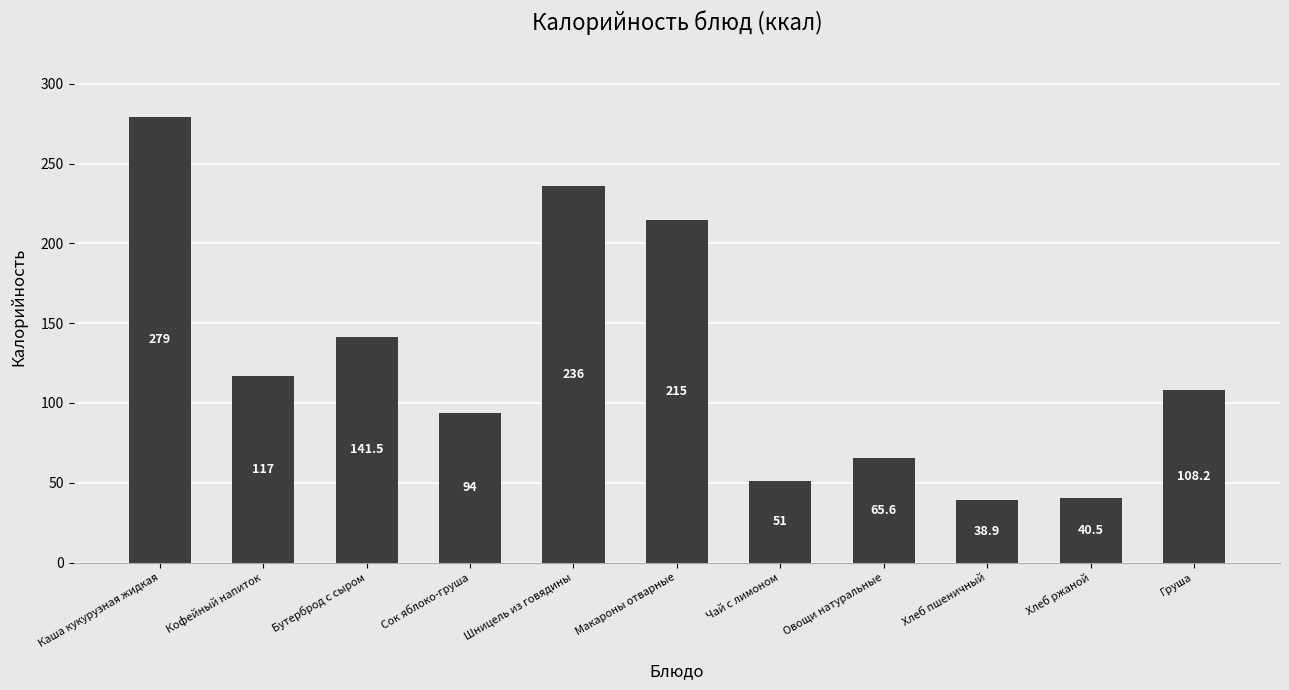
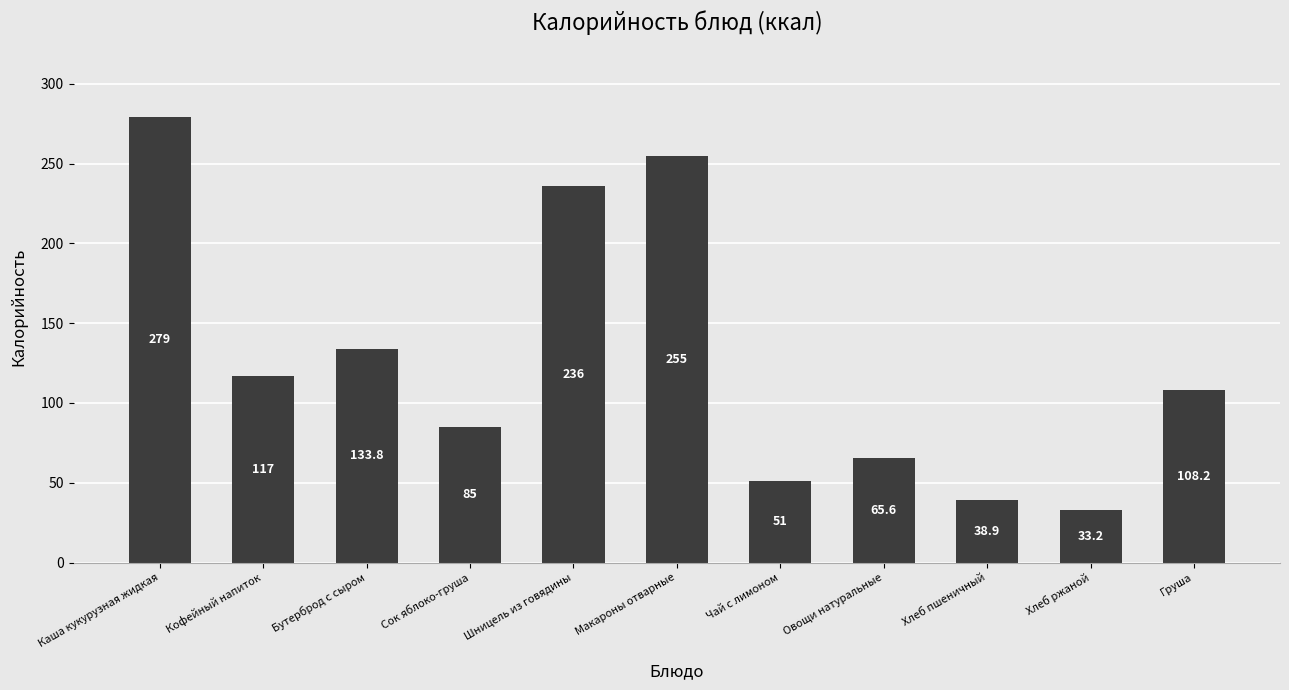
  {
    "Каша кукурузная жидкая": 279,
    "Кофейный напиток": 117,
-   "Бутерброд с сыром": 141.5,
-   "Сок яблоко-груша": 94,
+   "Бутерброд с сыром": 133.8,
+   "Сок яблоко-груша": 85,
    "Шницель из говядины": 236,
-   "Макароны отварные": 215,
+   "Макароны отварные": 255,
    "Чай с лимоном": 51,
    "Овощи натуральные": 65.6,
    "Хлеб пшеничный": 38.9,
-   "Хлеб ржаной": 40.5,
+   "Хлеб ржаной": 33.2,
    "Груша": 108.2
  }
